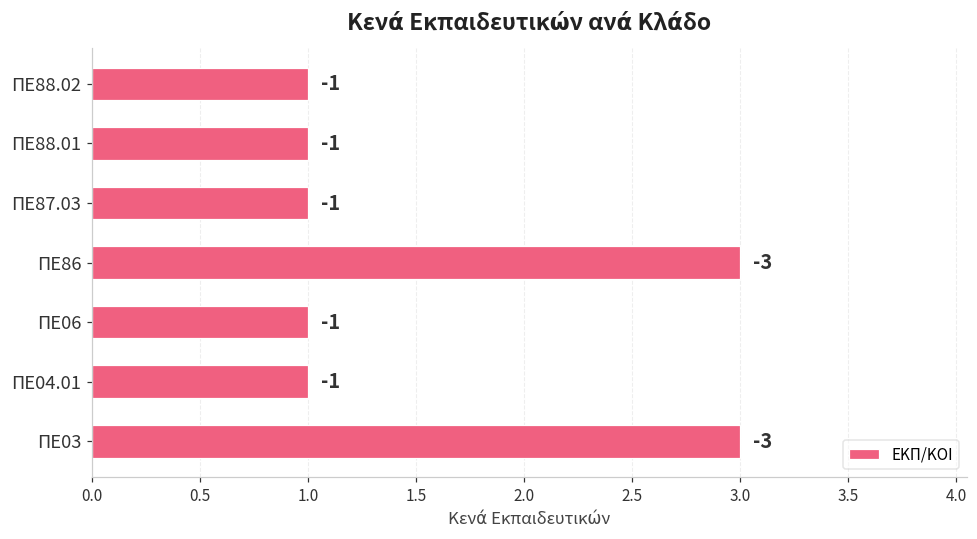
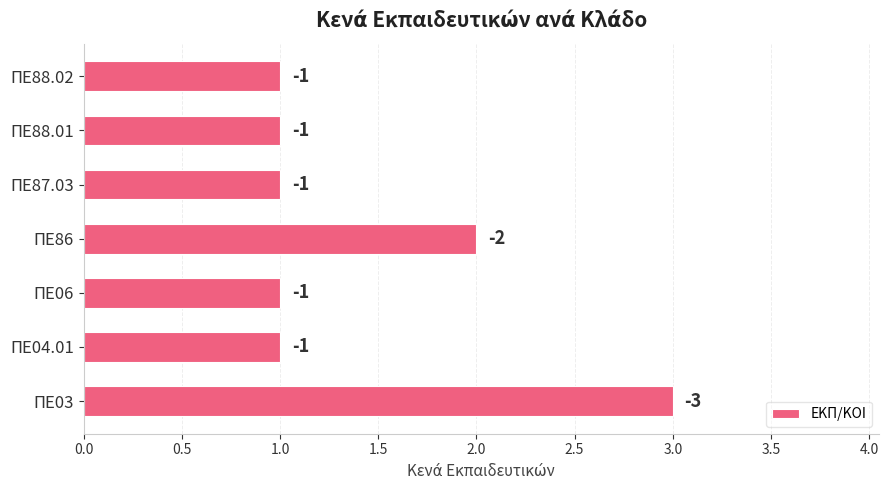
  {
-   "ΠΕ86": -3
+   "ΠΕ86": -2
  }
